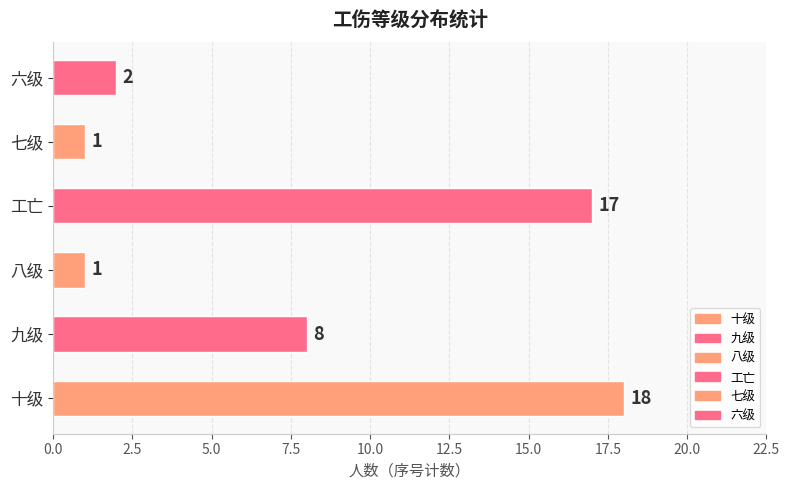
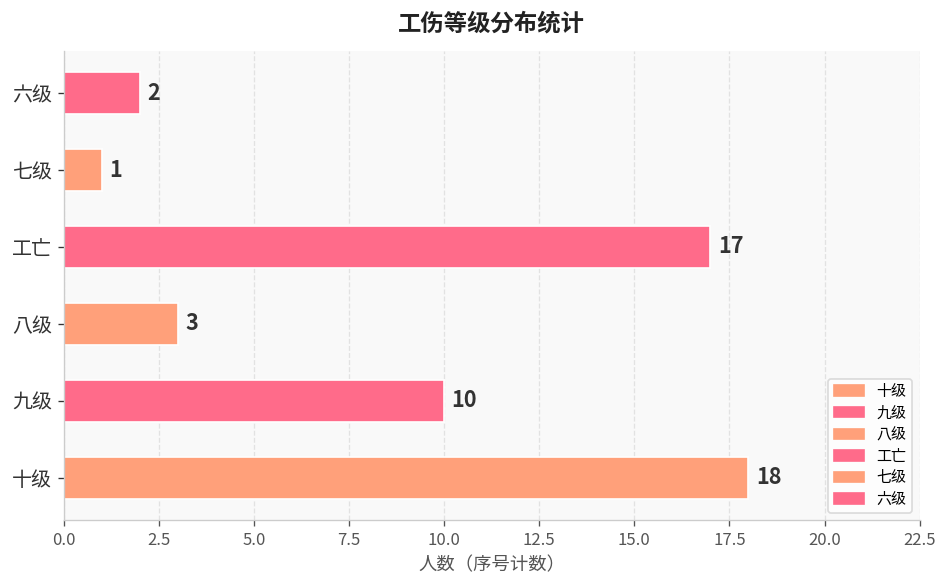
  {
    "六级": 2,
    "七级": 1,
    "工亡": 17,
-   "八级": 1,
-   "九级": 8,
+   "八级": 3,
+   "九级": 10,
    "十级": 18
  }
